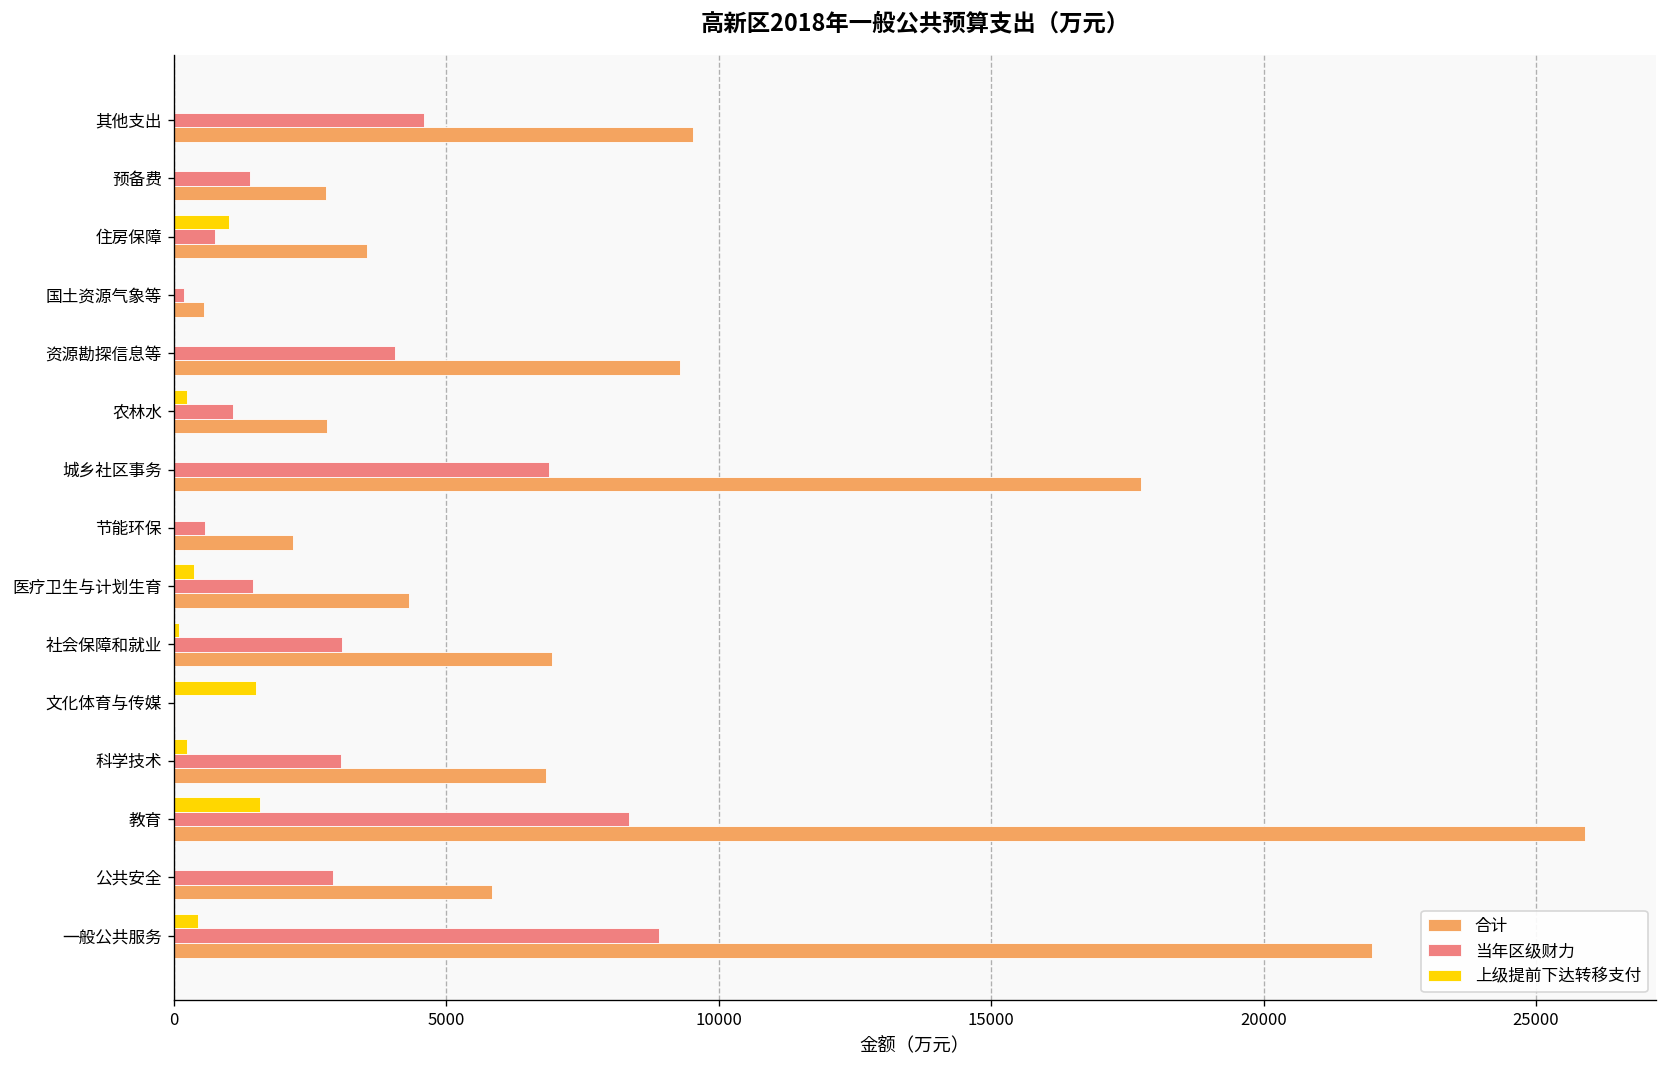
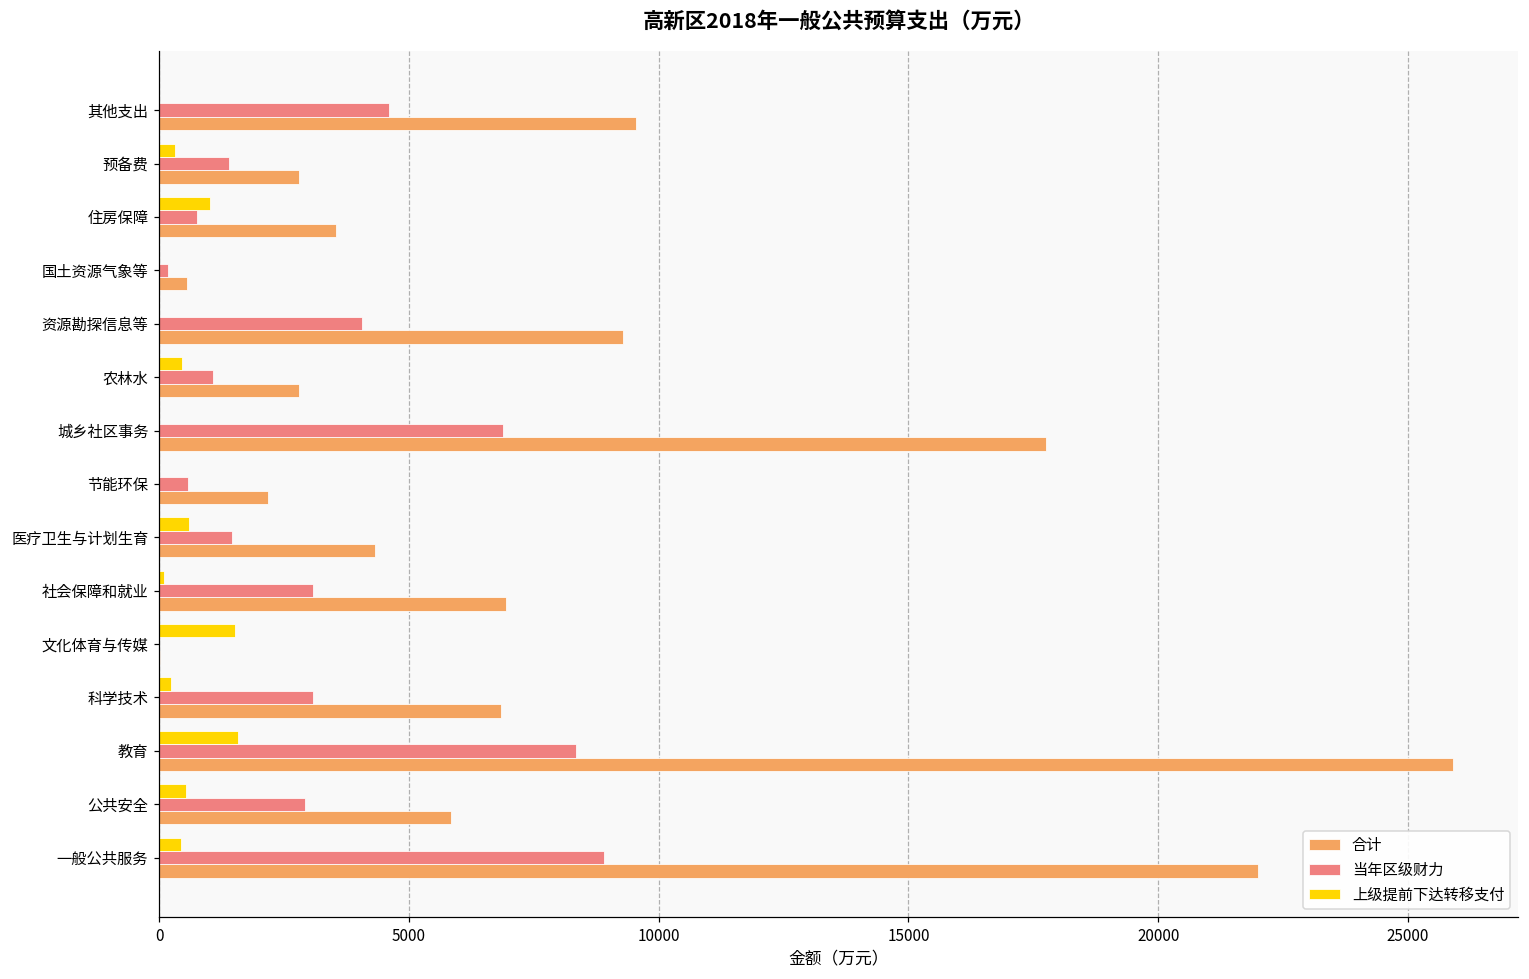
  {
    "上级提前下达转移支付": {
      "其他支出": 0,
-     "预备费": 0,
+     "预备费": 300,
      "住房保障": 1000,
      "国土资源气象等": 0,
      "资源勘探信息等": 0,
-     "农林水": 300,
+     "农林水": 500,
      "城乡社区事务": 0,
      "节能环保": 0,
-     "医疗卫生与计划生育": 400,
+     "医疗卫生与计划生育": 600,
      "社会保障和就业": 100,
      "文化体育与传媒": 1500,
      "科学技术": 200,
      "教育": 1600,
-     "公共安全": 0,
+     "公共安全": 500,
      "一般公共服务": 400
    }
  }
